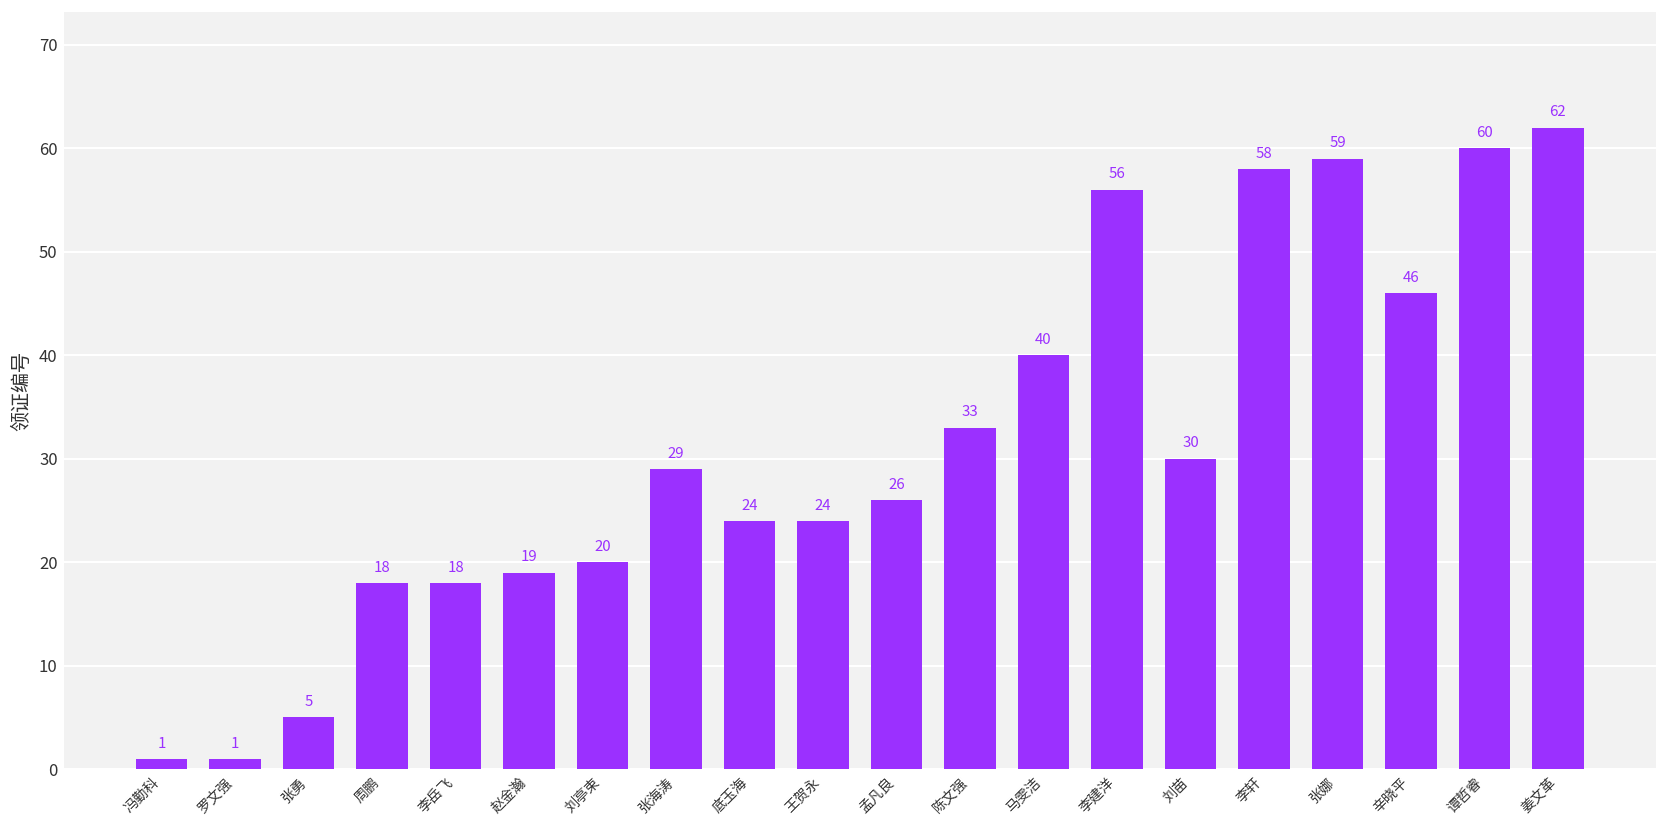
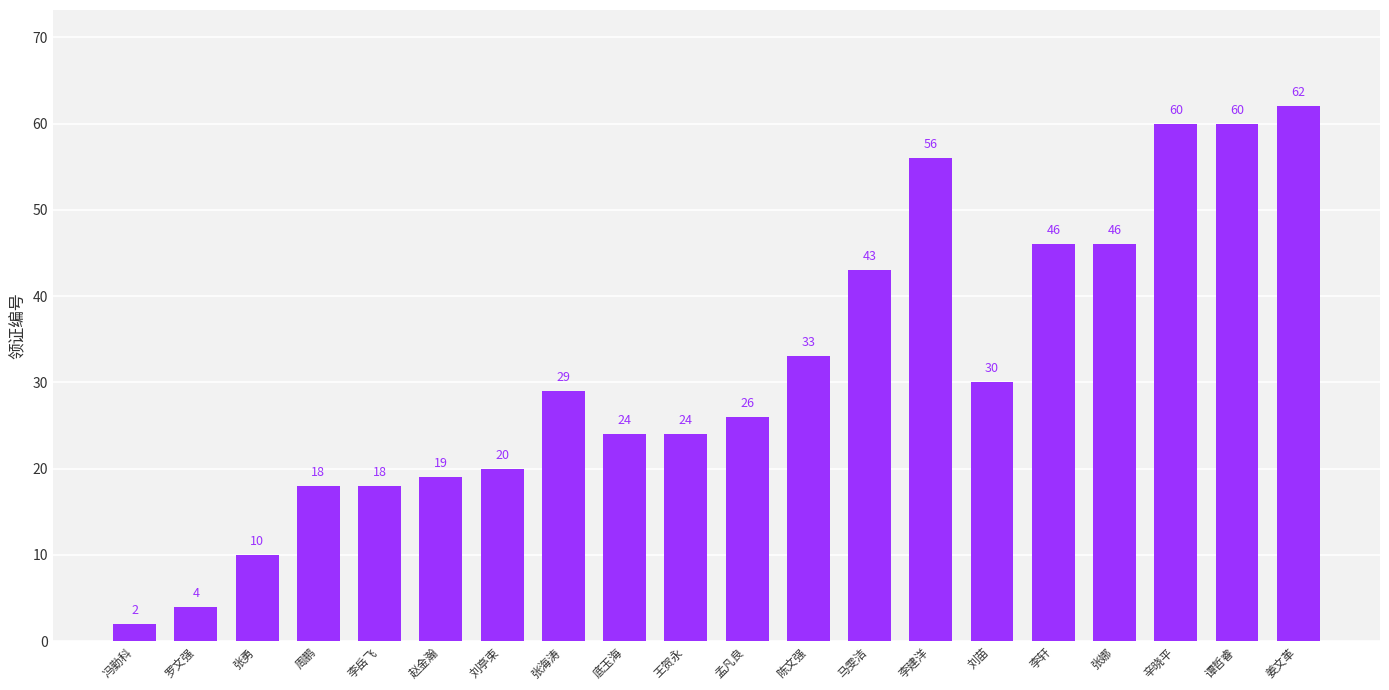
  {
-   "冯勤科": 1,
-   "罗文强": 1,
-   "张勇": 5,
+   "冯勤科": 2,
+   "罗文强": 4,
+   "张勇": 10,
    "周鹏": 18,
    "李岳飞": 18,
    "赵金瀚": 19,
    "刘亭束": 20,
    "张海涛": 29,
    "底玉海": 24,
    "王贺永": 24,
    "孟凡良": 26,
    "陈文强": 33,
-   "马雯洁": 40,
+   "马雯洁": 43,
    "李建洋": 56,
    "刘苗": 30,
-   "李轩": 58,
-   "张娜": 59,
-   "辛晓平": 46,
+   "李轩": 46,
+   "张娜": 46,
+   "辛晓平": 60,
    "谭哲睿": 60,
    "姜文革": 62
  }
